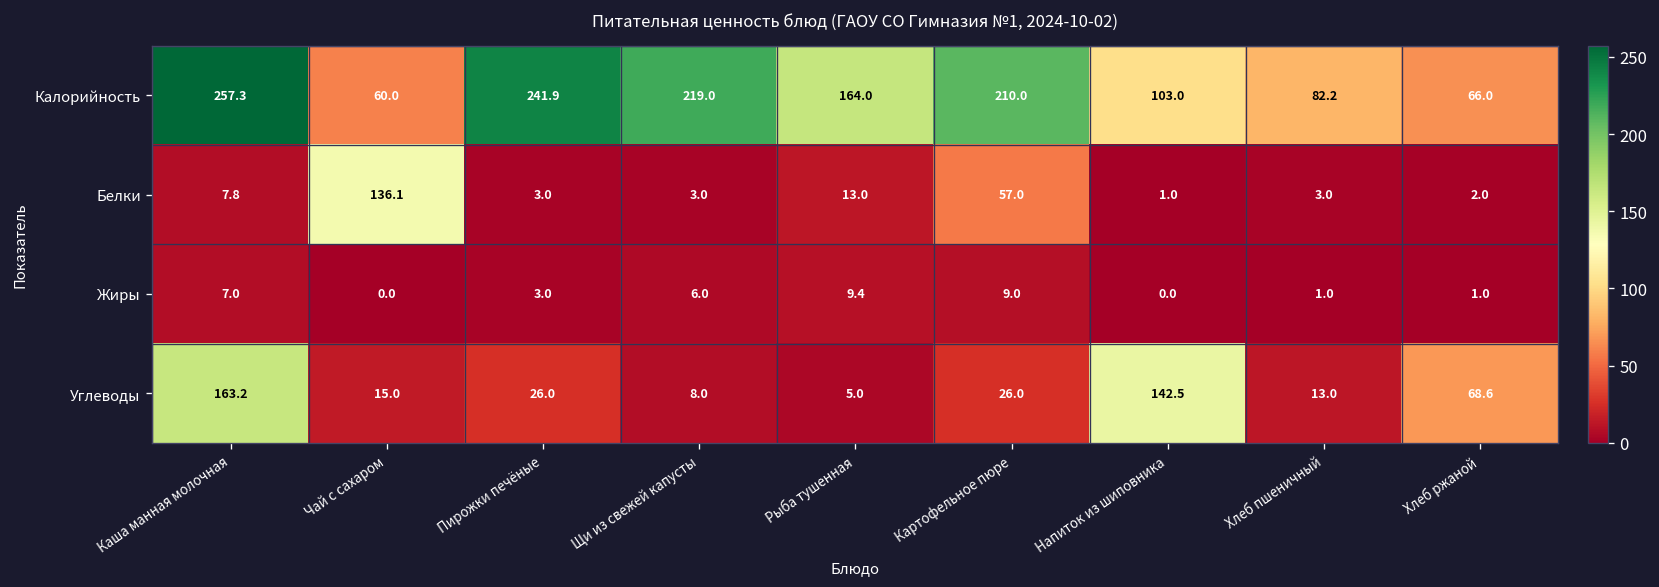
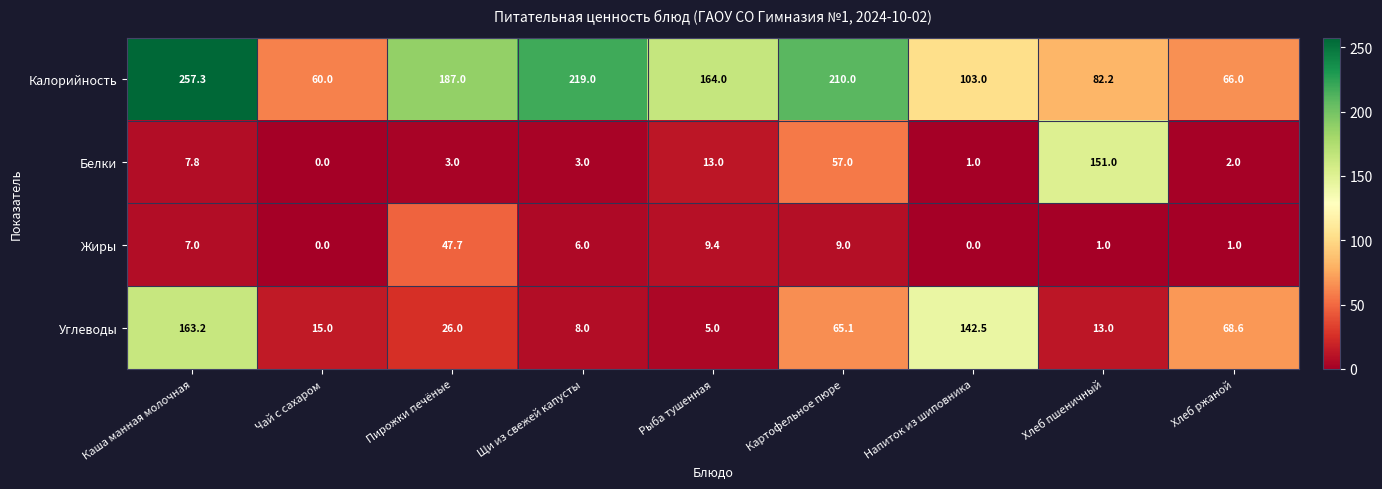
  {
    "Калорийность": {
      "Каша манная молочная": 257.3,
      "Чай с сахаром": 60.0,
-     "Пирожки печёные": 241.9,
+     "Пирожки печёные": 187.0,
      "Щи из свежей капусты": 219.0,
      "Рыба тушенная": 164.0,
      "Картофельное пюре": 210.0,
      "Напиток из шиповника": 103.0,
      "Хлеб пшеничный": 82.2,
      "Хлеб ржаной": 66.0
    },
    "Белки": {
      "Каша манная молочная": 7.8,
-     "Чай с сахаром": 136.1,
+     "Чай с сахаром": 0.0,
      "Пирожки печёные": 3.0,
      "Щи из свежей капусты": 3.0,
      "Рыба тушенная": 13.0,
      "Картофельное пюре": 57.0,
      "Напиток из шиповника": 1.0,
-     "Хлеб пшеничный": 3.0,
+     "Хлеб пшеничный": 151.0,
      "Хлеб ржаной": 2.0
    },
    "Жиры": {
      "Каша манная молочная": 7.0,
      "Чай с сахаром": 0.0,
-     "Пирожки печёные": 3.0,
+     "Пирожки печёные": 47.7,
      "Щи из свежей капусты": 6.0,
      "Рыба тушенная": 9.4,
      "Картофельное пюре": 9.0,
      "Напиток из шиповника": 0.0,
      "Хлеб пшеничный": 1.0,
      "Хлеб ржаной": 1.0
    },
    "Углеводы": {
      "Каша манная молочная": 163.2,
      "Чай с сахаром": 15.0,
      "Пирожки печёные": 26.0,
      "Щи из свежей капусты": 8.0,
      "Рыба тушенная": 5.0,
-     "Картофельное пюре": 26.0,
+     "Картофельное пюре": 65.1,
      "Напиток из шиповника": 142.5,
      "Хлеб пшеничный": 13.0,
      "Хлеб ржаной": 68.6
    }
  }
